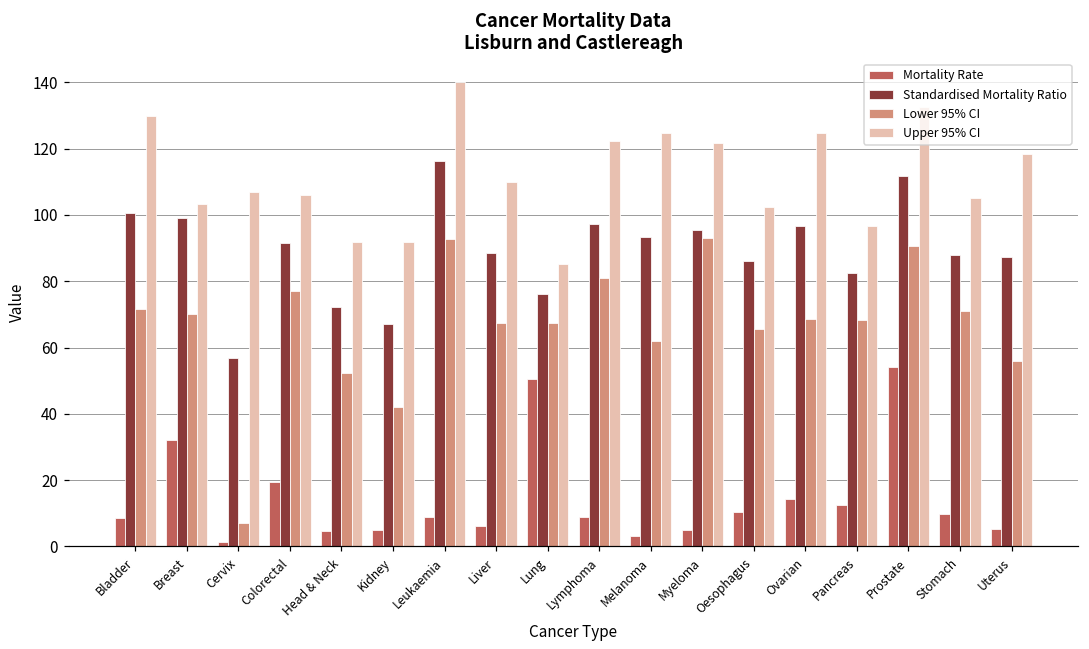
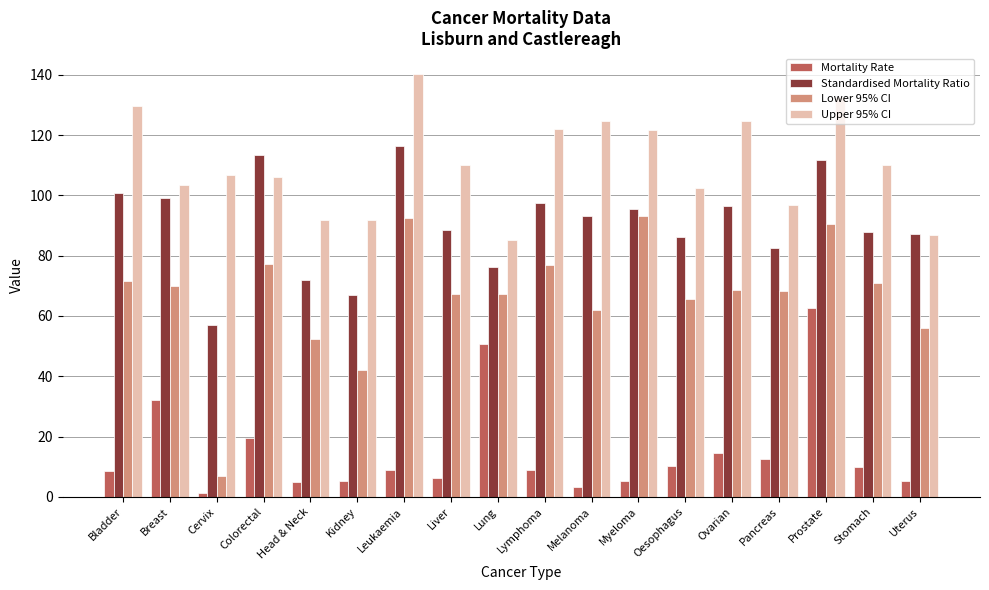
  {
    "Mortality Rate": {
      "Bladder": 9,
      "Breast": 32,
      "Cervix": 1,
      "Colorectal": 20,
      "Head & Neck": 5,
      "Kidney": 5,
      "Leukaemia": 9,
      "Liver": 6,
      "Lung": 51,
      "Lymphoma": 9,
      "Melanoma": 3,
      "Myeloma": 5,
      "Oesophagus": 10,
      "Ovarian": 14,
      "Pancreas": 13,
-     "Prostate": 54,
+     "Prostate": 63,
      "Stomach": 10,
      "Uterus": 5
    },
    "Standardised Mortality Ratio": {
      "Bladder": 101,
      "Breast": 99,
      "Cervix": 57,
-     "Colorectal": 92,
+     "Colorectal": 113,
      "Head & Neck": 72,
      "Kidney": 67,
      "Leukaemia": 116,
      "Liver": 89,
      "Lung": 76,
      "Lymphoma": 97,
      "Melanoma": 93,
      "Myeloma": 96,
      "Oesophagus": 86,
      "Ovarian": 97,
      "Pancreas": 83,
      "Prostate": 112,
      "Stomach": 88,
      "Uterus": 87
    },
    "Lower 95% CI": {
      "Bladder": 72,
      "Breast": 70,
      "Cervix": 7,
      "Colorectal": 77,
      "Head & Neck": 52,
      "Kidney": 42,
      "Leukaemia": 93,
      "Liver": 67,
      "Lung": 67,
-     "Lymphoma": 81,
+     "Lymphoma": 77,
      "Melanoma": 62,
      "Myeloma": 93,
      "Oesophagus": 66,
      "Ovarian": 69,
      "Pancreas": 68,
      "Prostate": 91,
      "Stomach": 71,
      "Uterus": 56
    },
    "Upper 95% CI": {
      "Bladder": 130,
      "Breast": 103,
      "Cervix": 107,
      "Colorectal": 106,
      "Head & Neck": 92,
      "Kidney": 92,
      "Leukaemia": 140,
      "Liver": 110,
      "Lung": 85,
      "Lymphoma": 122,
      "Melanoma": 125,
      "Myeloma": 122,
      "Oesophagus": 102,
      "Ovarian": 125,
      "Pancreas": 97,
-     "Stomach": 105,
-     "Uterus": 118
+     "Stomach": 110,
+     "Uterus": 87
    }
  }
